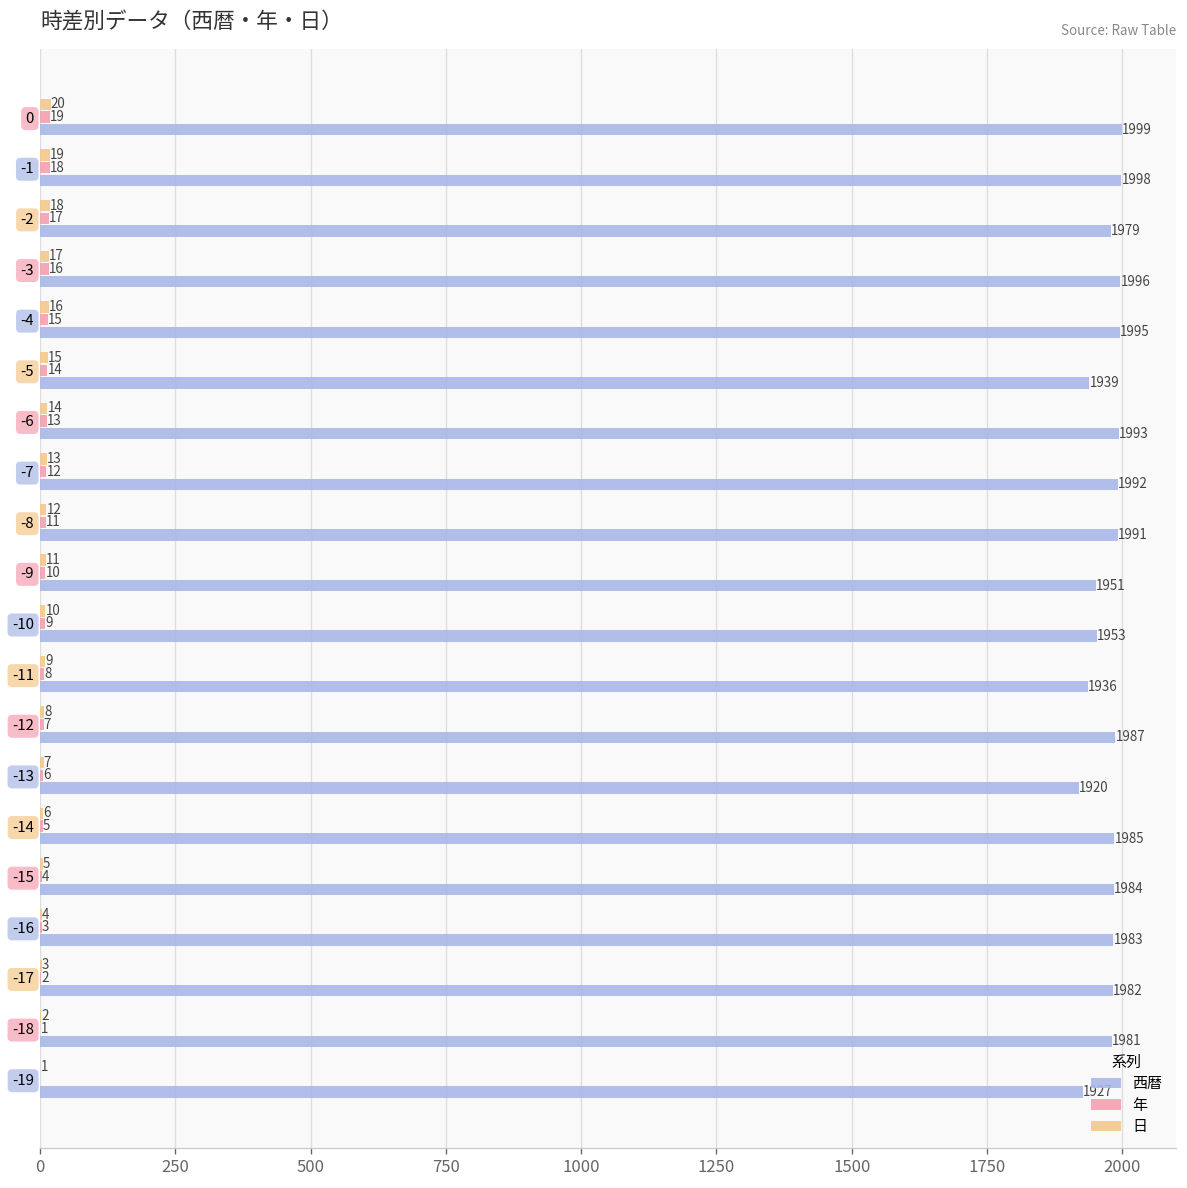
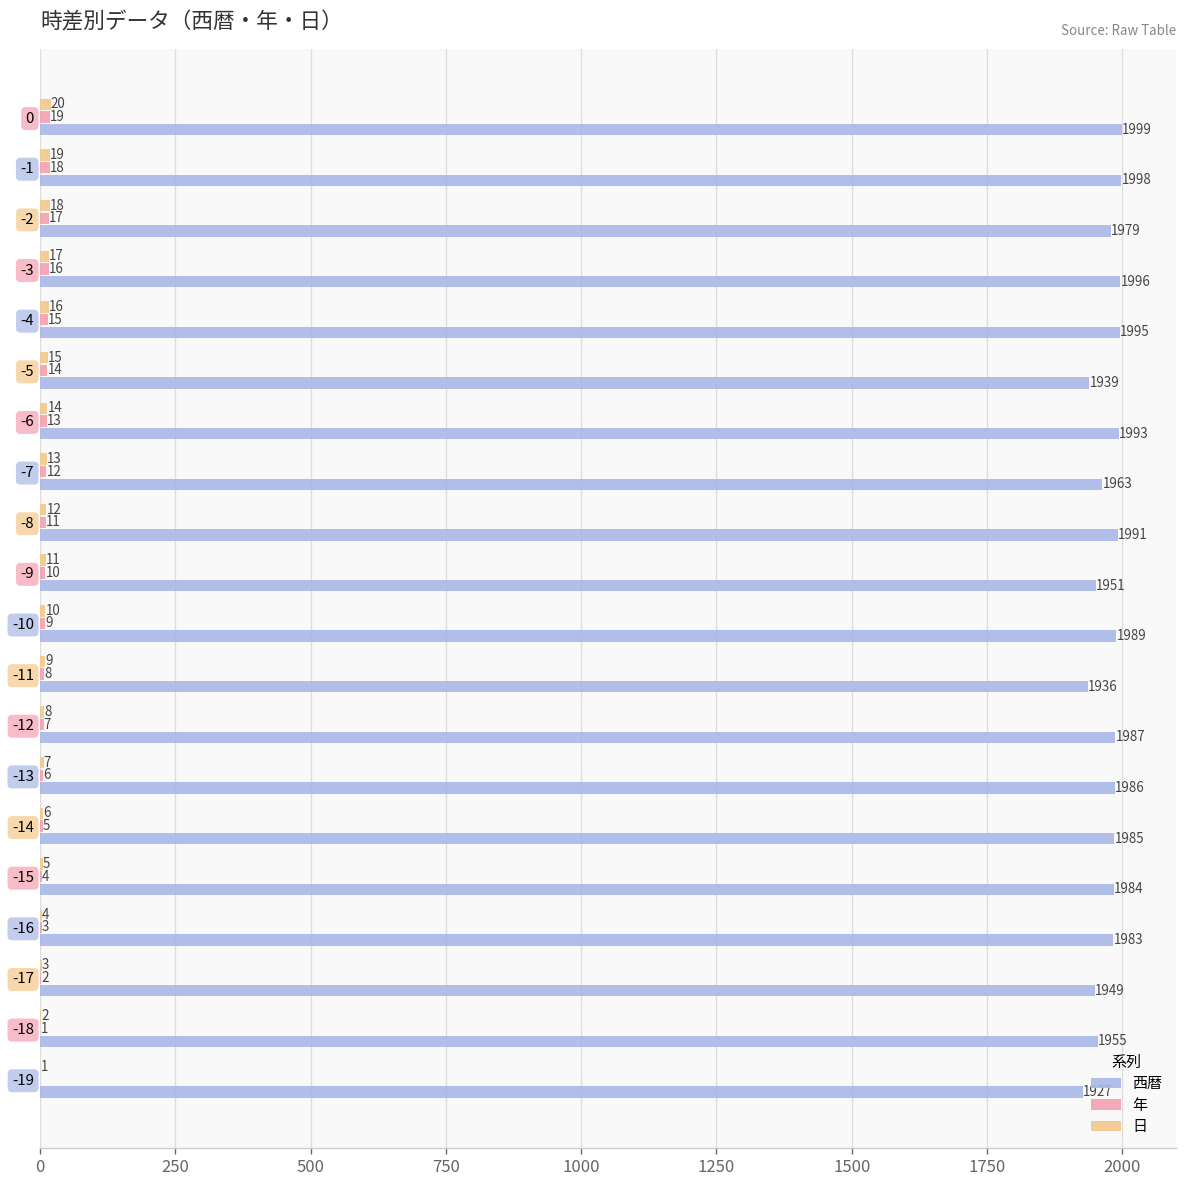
  {
    "西暦": {
      "0": 1999,
      "-1": 1998,
      "-2": 1979,
      "-3": 1996,
      "-4": 1995,
      "-5": 1939,
      "-6": 1993,
-     "-7": 1992,
+     "-7": 1963,
      "-8": 1991,
      "-9": 1951,
-     "-10": 1953,
+     "-10": 1989,
      "-11": 1936,
      "-12": 1987,
-     "-13": 1920,
+     "-13": 1986,
      "-14": 1985,
      "-15": 1984,
      "-16": 1983,
-     "-17": 1982,
-     "-18": 1981,
+     "-17": 1949,
+     "-18": 1955,
      "-19": 1927
    }
  }
